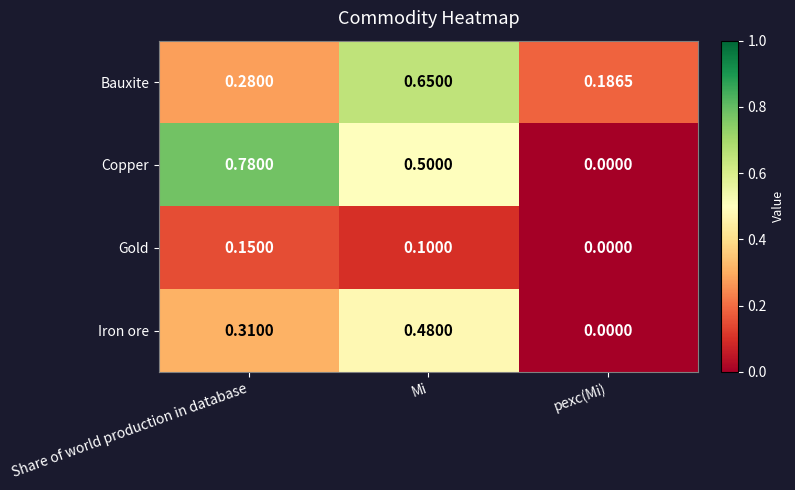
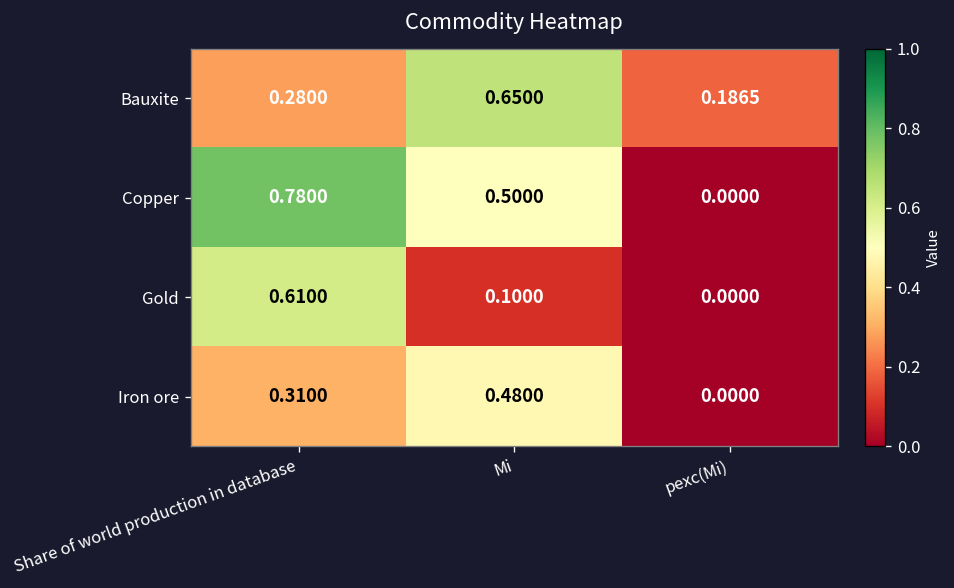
  {
    "Bauxite": {
      "Share of world production in database": 0.2800,
      "Mi": 0.6500,
      "pexc(Mi)": 0.1865
    },
    "Copper": {
      "Share of world production in database": 0.7800,
      "Mi": 0.5000,
      "pexc(Mi)": 0.0000
    },
    "Gold": {
-     "Share of world production in database": 0.1500,
+     "Share of world production in database": 0.6100,
      "Mi": 0.1000,
      "pexc(Mi)": 0.0000
    },
    "Iron ore": {
      "Share of world production in database": 0.3100,
      "Mi": 0.4800,
      "pexc(Mi)": 0.0000
    }
  }
